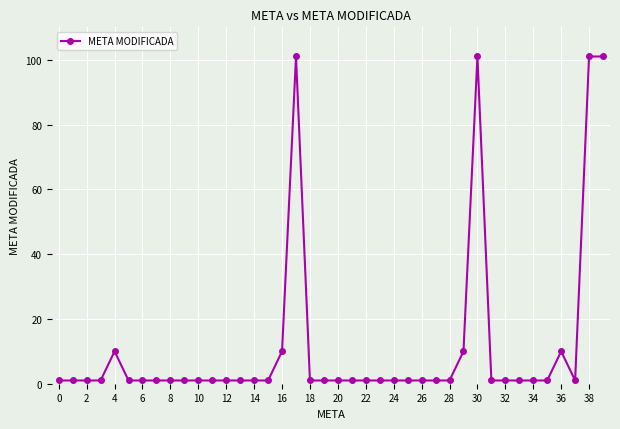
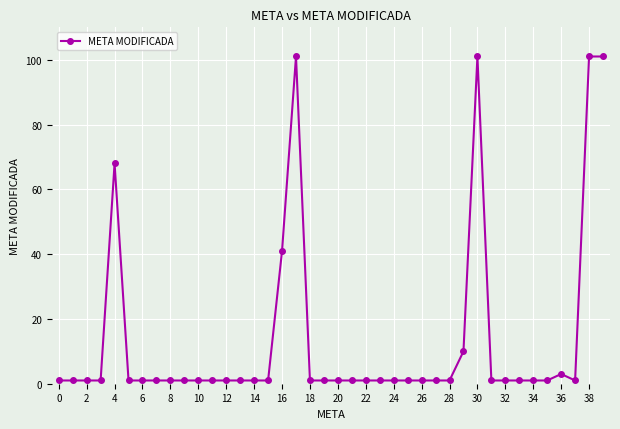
  {
    "0": 1,
    "2": 1,
-   "4": 10,
+   "4": 68,
    "6": 1,
    "8": 1,
    "10": 1,
    "12": 1,
    "14": 1,
-   "16": 10,
+   "16": 41,
    "18": 1,
    "20": 1,
    "22": 1,
    "24": 1,
    "26": 1,
    "28": 1,
    "30": 101,
    "32": 1,
    "34": 1,
-   "36": 10,
+   "36": 3,
    "38": 101
  }
